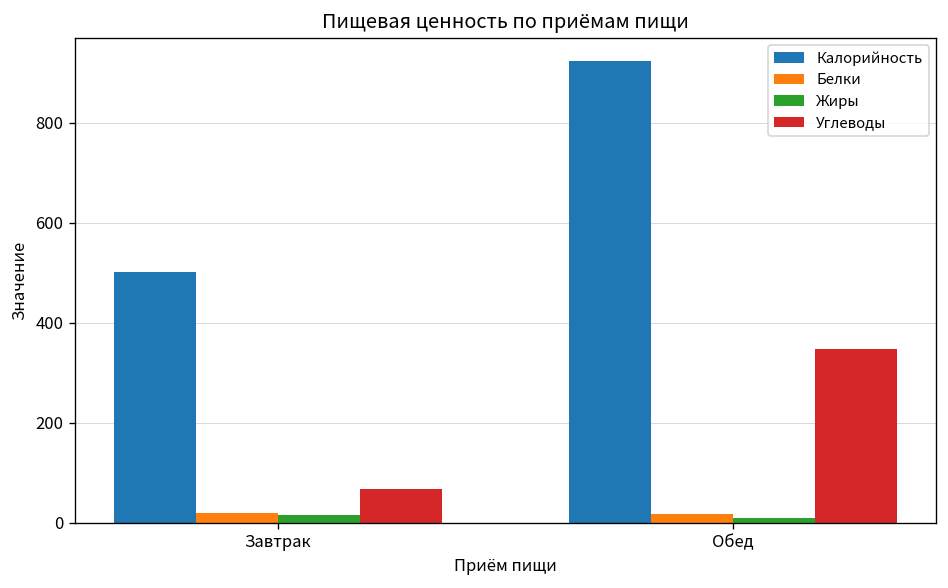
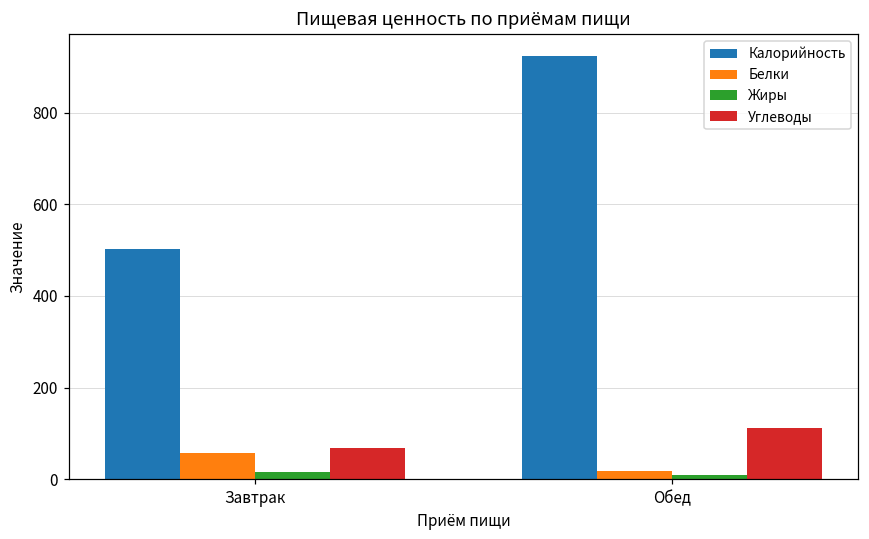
  {
    "Калорийность": {
      "Завтрак": 500,
      "Обед": 920
    },
    "Белки": {
-     "Завтрак": 20,
+     "Завтрак": 60,
      "Обед": 20
    },
    "Жиры": {
      "Завтрак": 10,
      "Обед": 10
    },
    "Углеводы": {
      "Завтрак": 70,
-     "Обед": 350
+     "Обед": 110
    }
  }
